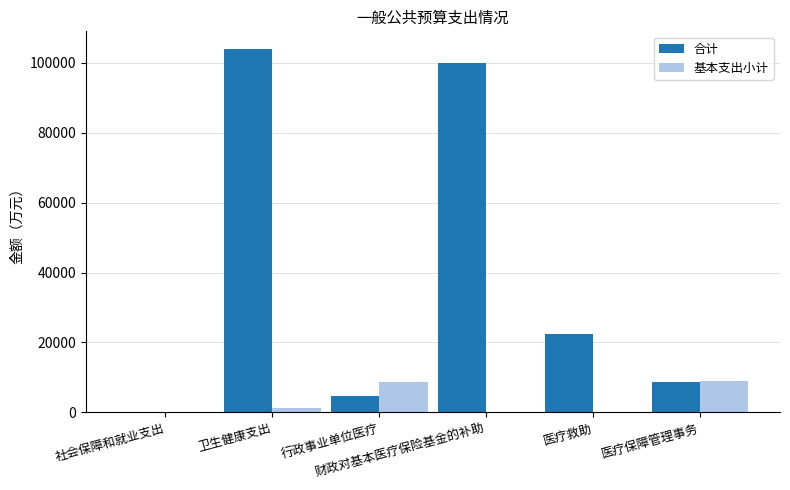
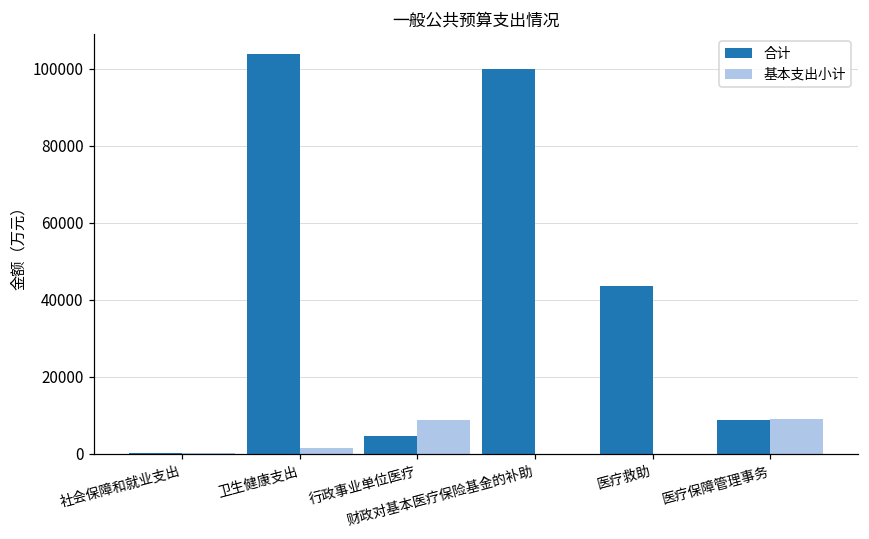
  {
    "合计": {
      "卫生健康支出": 104000,
      "行政事业单位医疗": 5000,
      "财政对基本医疗保险基金的补助": 100000,
-     "医疗救助": 22000,
+     "医疗救助": 43000,
      "医疗保障管理事务": 9000
    },
    "基本支出小计": {
      "卫生健康支出": 1000,
      "行政事业单位医疗": 9000,
      "财政对基本医疗保险基金的补助": 0,
      "医疗救助": 0,
      "医疗保障管理事务": 9000
    }
  }
